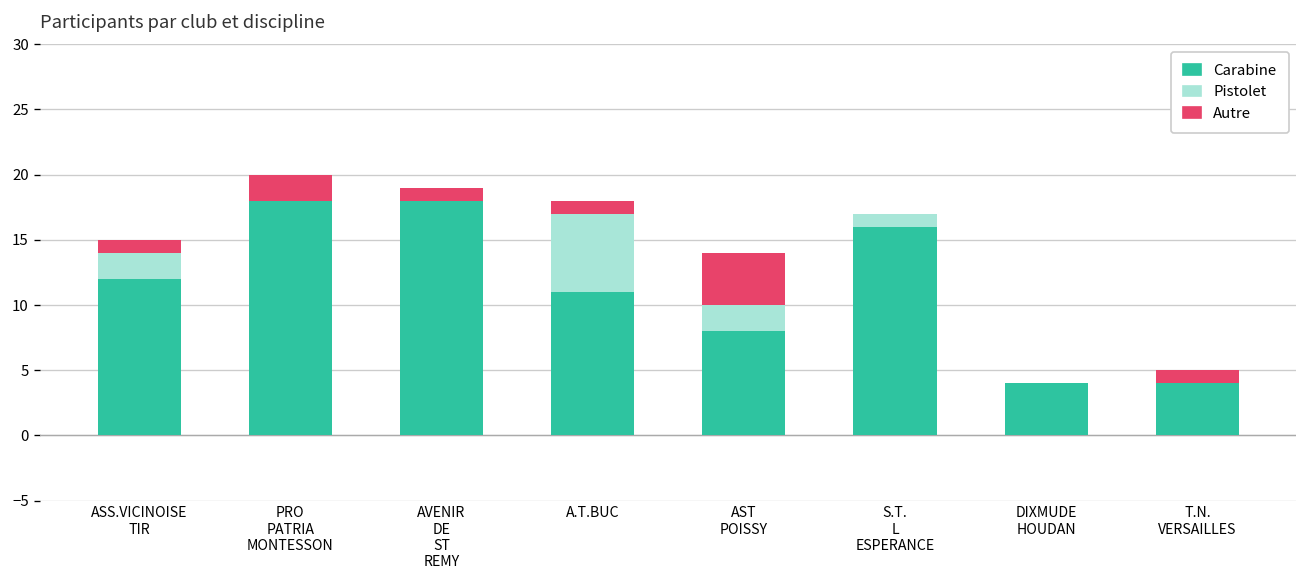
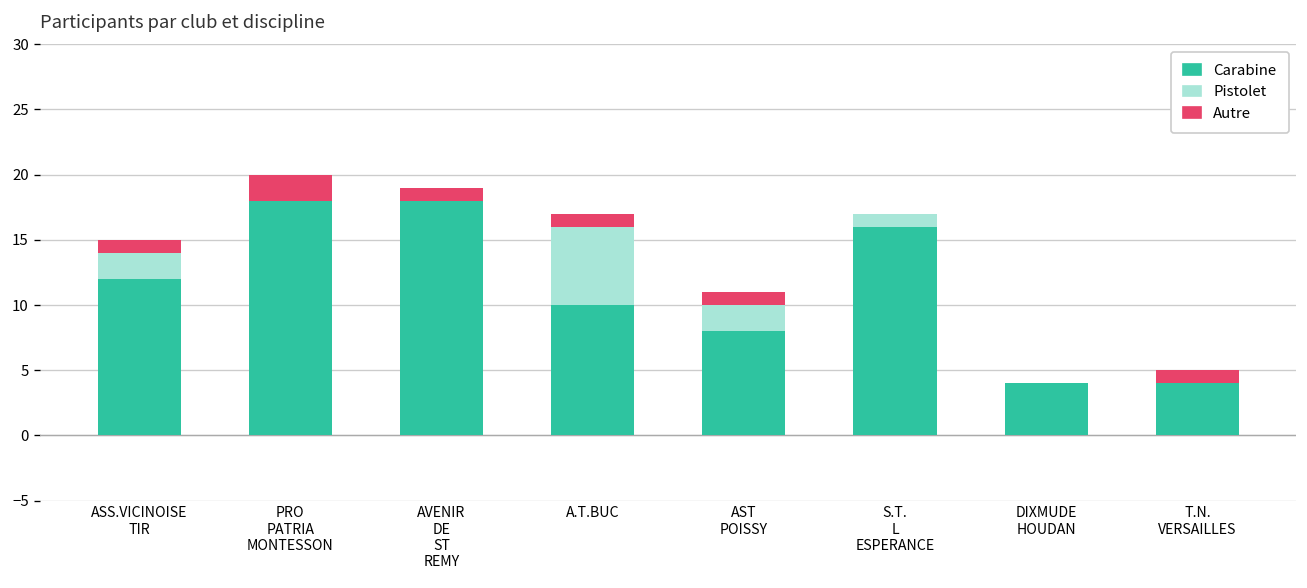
  {
    "Carabine": {
      "ASS.VICINOISE TIR": 12,
      "PRO PATRIA MONTESSON": 18,
      "AVENIR DE ST REMY": 18,
-     "A.T.BUC": 11,
+     "A.T.BUC": 10,
      "AST POISSY": 8,
      "S.T. L ESPERANCE": 16,
      "DIXMUDE HOUDAN": 4,
      "T.N. VERSAILLES": 4
    },
    "Pistolet": {
      "ASS.VICINOISE TIR": 2,
      "PRO PATRIA MONTESSON": 0,
      "AVENIR DE ST REMY": 0,
      "A.T.BUC": 6,
      "AST POISSY": 2,
      "S.T. L ESPERANCE": 1,
      "DIXMUDE HOUDAN": 0,
      "T.N. VERSAILLES": 0
    },
    "Autre": {
      "ASS.VICINOISE TIR": 1,
      "PRO PATRIA MONTESSON": 2,
      "AVENIR DE ST REMY": 1,
      "A.T.BUC": 1,
-     "AST POISSY": 4,
+     "AST POISSY": 1,
      "S.T. L ESPERANCE": 0,
      "DIXMUDE HOUDAN": 0,
      "T.N. VERSAILLES": 1
    }
  }
